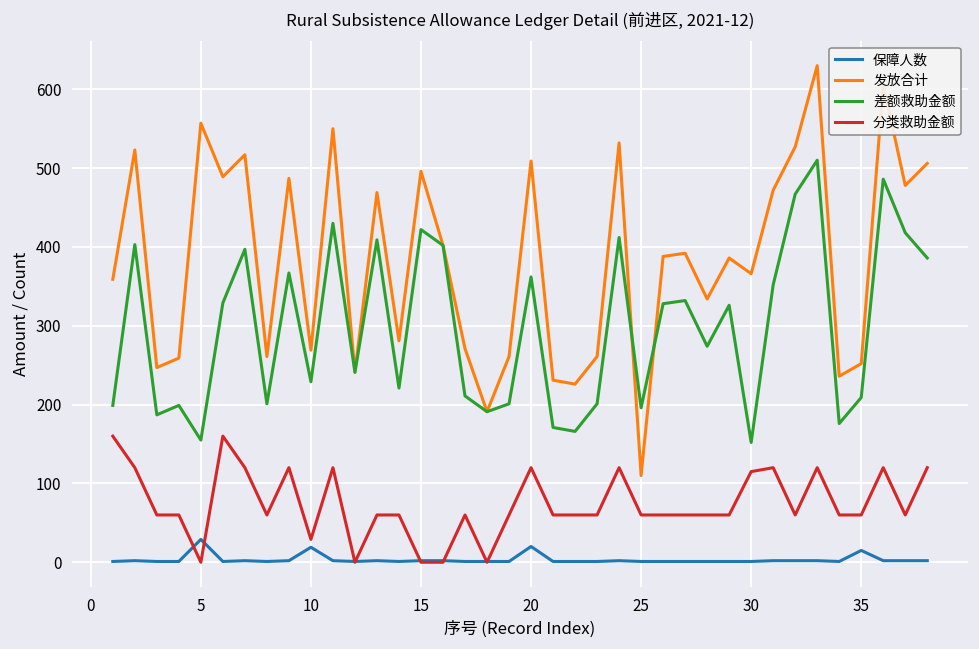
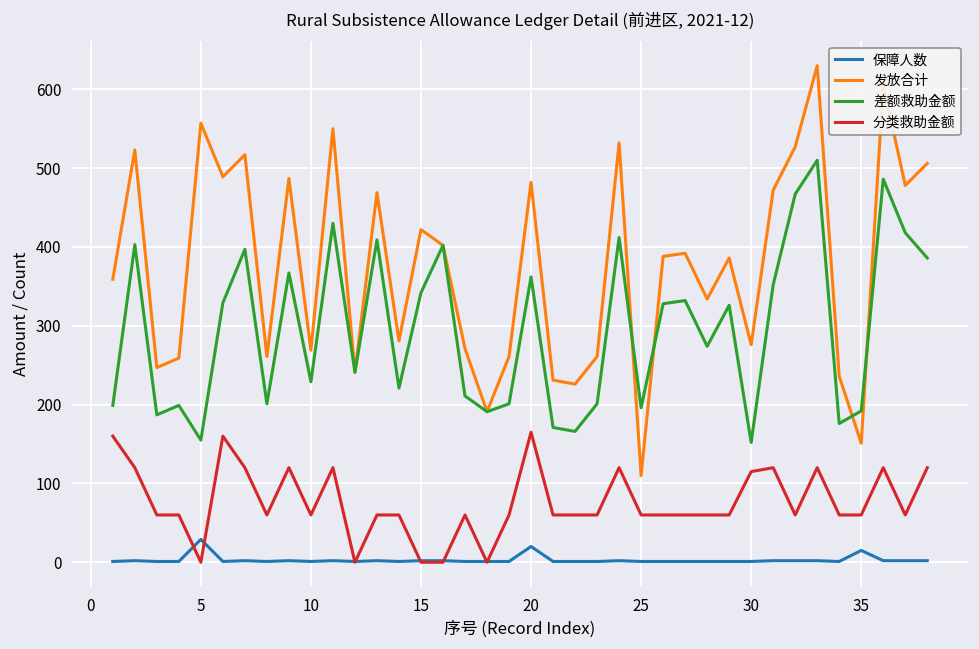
  {
    "保障人数": {
      "5": 30,
-     "10": 20,
+     "10": 0,
      "20": 20,
      "25": 0,
      "30": 0,
      "35": 20
    },
    "发放合计": {
      "5": 560,
      "10": 270,
-     "15": 500,
-     "20": 510,
+     "15": 420,
+     "20": 480,
      "25": 110,
-     "30": 370,
-     "35": 250
+     "30": 280,
+     "35": 150
    },
    "差额救助金额": {
      "5": 160,
      "10": 230,
-     "15": 420,
+     "15": 340,
      "20": 360,
      "25": 200,
      "30": 150,
-     "35": 210
+     "35": 190
    },
    "分类救助金额": {
      "5": 0,
-     "10": 30,
-     "20": 120,
+     "10": 60,
+     "20": 170,
      "25": 60,
      "30": 120,
      "35": 60
    }
  }
